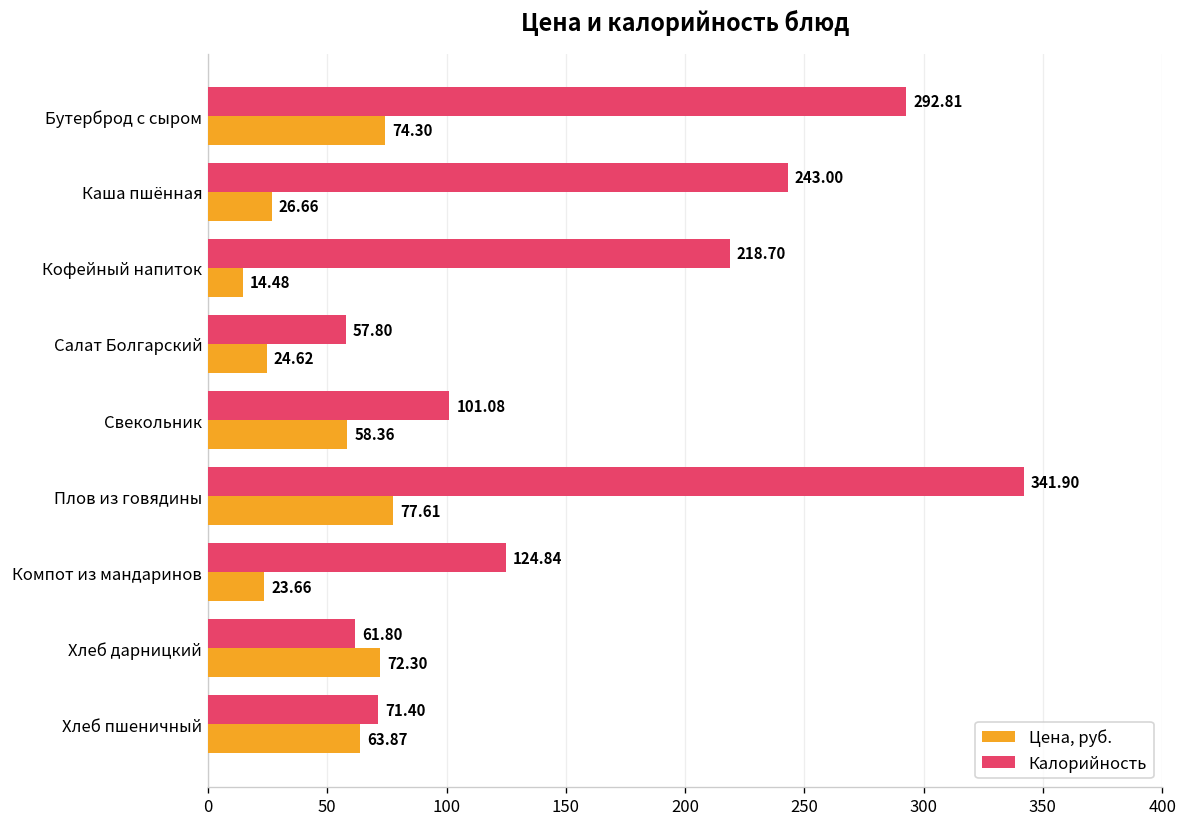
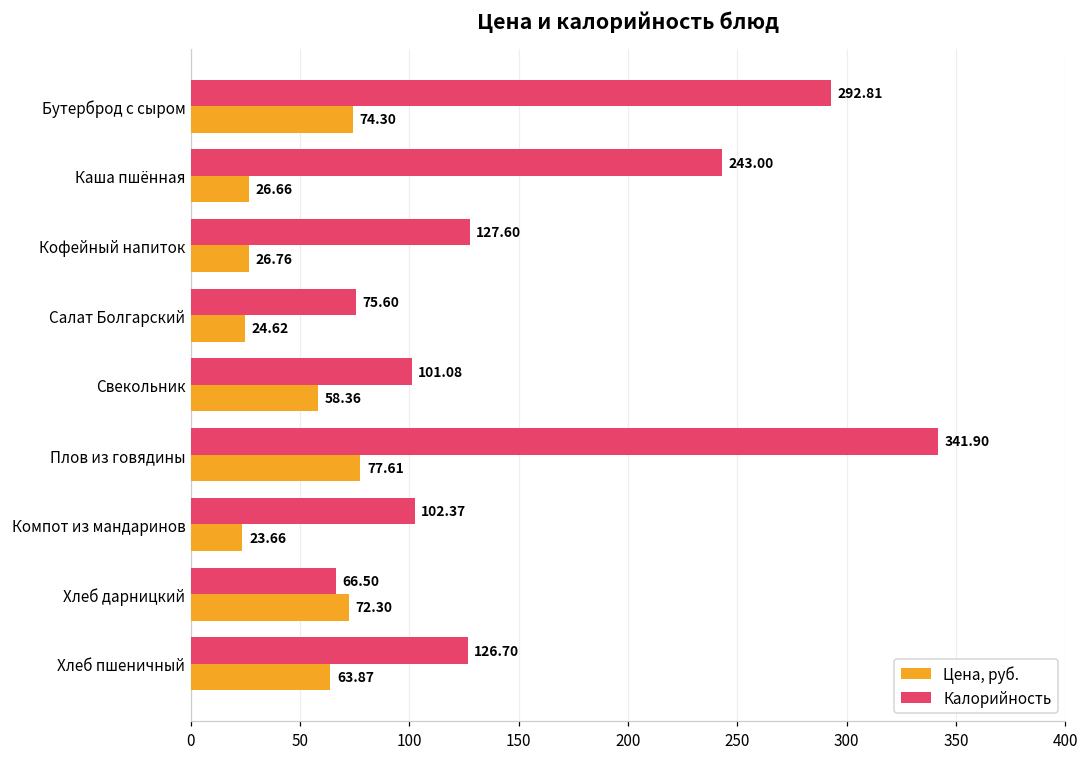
  {
    "Цена, руб.": {
      "Бутерброд с сыром": 74.30,
      "Каша пшённая": 26.66,
-     "Кофейный напиток": 14.48,
+     "Кофейный напиток": 26.76,
      "Салат Болгарский": 24.62,
      "Свекольник": 58.36,
      "Плов из говядины": 77.61,
      "Компот из мандаринов": 23.66,
      "Хлеб дарницкий": 72.30,
      "Хлеб пшеничный": 63.87
    },
    "Калорийность": {
      "Бутерброд с сыром": 292.81,
      "Каша пшённая": 243.00,
-     "Кофейный напиток": 218.70,
-     "Салат Болгарский": 57.80,
+     "Кофейный напиток": 127.60,
+     "Салат Болгарский": 75.60,
      "Свекольник": 101.08,
      "Плов из говядины": 341.90,
-     "Компот из мандаринов": 124.84,
-     "Хлеб дарницкий": 61.80,
-     "Хлеб пшеничный": 71.40
+     "Компот из мандаринов": 102.37,
+     "Хлеб дарницкий": 66.50,
+     "Хлеб пшеничный": 126.70
    }
  }
